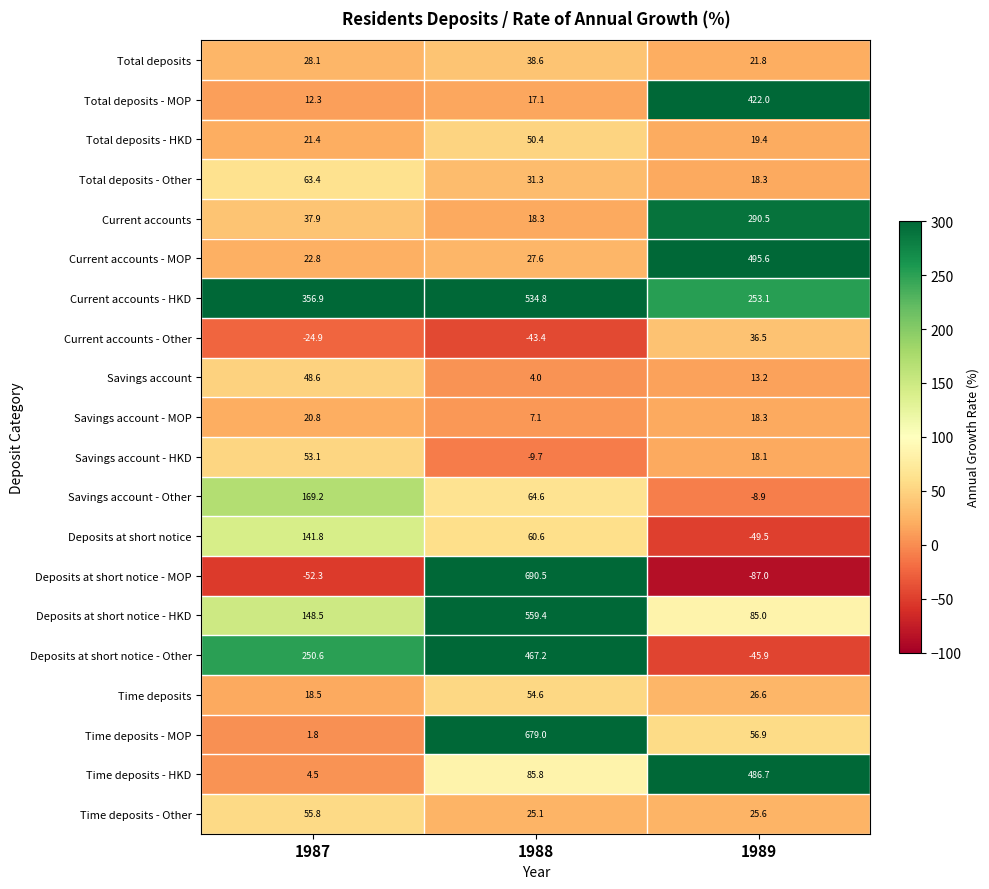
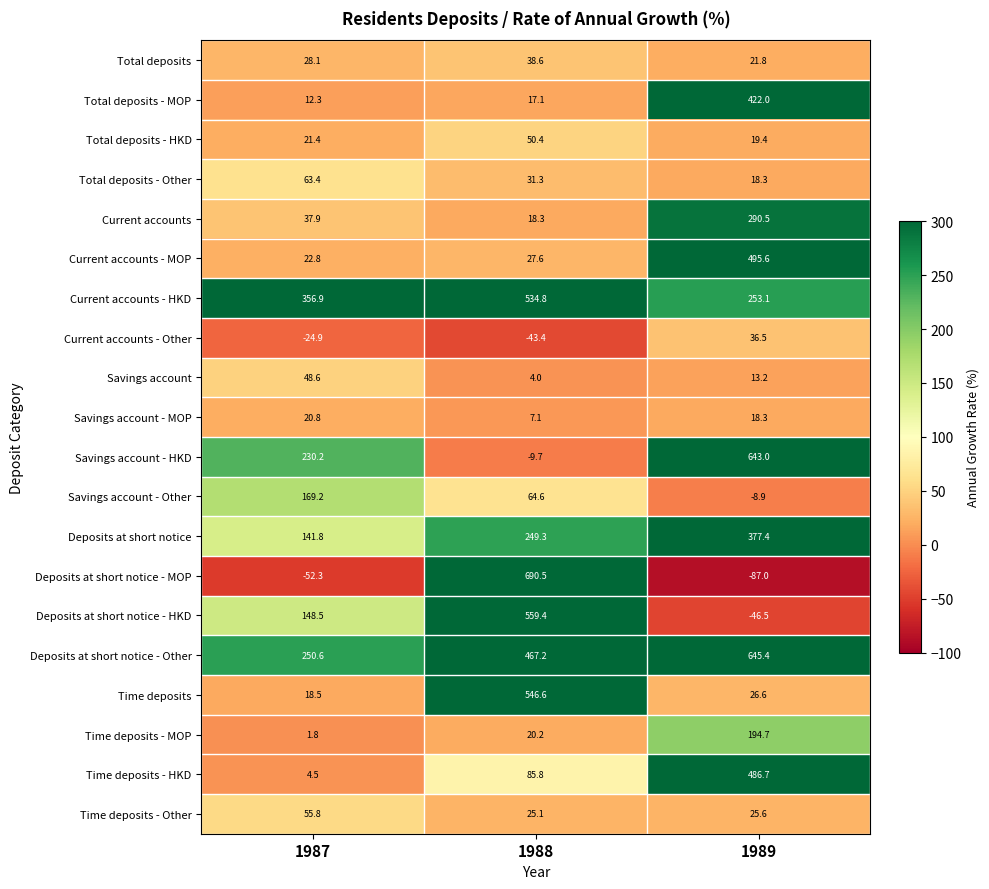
  {
    "Total deposits": {
      "1987": 28.1,
      "1988": 38.6,
      "1989": 21.8
    },
    "Total deposits - MOP": {
      "1987": 12.3,
      "1988": 17.1,
      "1989": 422.0
    },
    "Total deposits - HKD": {
      "1987": 21.4,
      "1988": 50.4,
      "1989": 19.4
    },
    "Total deposits - Other": {
      "1987": 63.4,
      "1988": 31.3,
      "1989": 18.3
    },
    "Current accounts": {
      "1987": 37.9,
      "1988": 18.3,
      "1989": 290.5
    },
    "Current accounts - MOP": {
      "1987": 22.8,
      "1988": 27.6,
      "1989": 495.6
    },
    "Current accounts - HKD": {
      "1987": 356.9,
      "1988": 534.8,
      "1989": 253.1
    },
    "Current accounts - Other": {
      "1987": -24.9,
      "1988": -43.4,
      "1989": 36.5
    },
    "Savings account": {
      "1987": 48.6,
      "1988": 4.0,
      "1989": 13.2
    },
    "Savings account - MOP": {
      "1987": 20.8,
      "1988": 7.1,
      "1989": 18.3
    },
    "Savings account - HKD": {
-     "1987": 53.1,
+     "1987": 230.2,
      "1988": -9.7,
-     "1989": 18.1
+     "1989": 643.0
    },
    "Savings account - Other": {
      "1987": 169.2,
      "1988": 64.6,
      "1989": -8.9
    },
    "Deposits at short notice": {
      "1987": 141.8,
-     "1988": 60.6,
-     "1989": -49.5
+     "1988": 249.3,
+     "1989": 377.4
    },
    "Deposits at short notice - MOP": {
      "1987": -52.3,
      "1988": 690.5,
      "1989": -87.0
    },
    "Deposits at short notice - HKD": {
      "1987": 148.5,
      "1988": 559.4,
-     "1989": 85.0
+     "1989": -46.5
    },
    "Deposits at short notice - Other": {
      "1987": 250.6,
      "1988": 467.2,
-     "1989": -45.9
+     "1989": 645.4
    },
    "Time deposits": {
      "1987": 18.5,
-     "1988": 54.6,
+     "1988": 546.6,
      "1989": 26.6
    },
    "Time deposits - MOP": {
      "1987": 1.8,
-     "1988": 679.0,
-     "1989": 56.9
+     "1988": 20.2,
+     "1989": 194.7
    },
    "Time deposits - HKD": {
      "1987": 4.5,
      "1988": 85.8,
      "1989": 486.7
    },
    "Time deposits - Other": {
      "1987": 55.8,
      "1988": 25.1,
      "1989": 25.6
    }
  }
